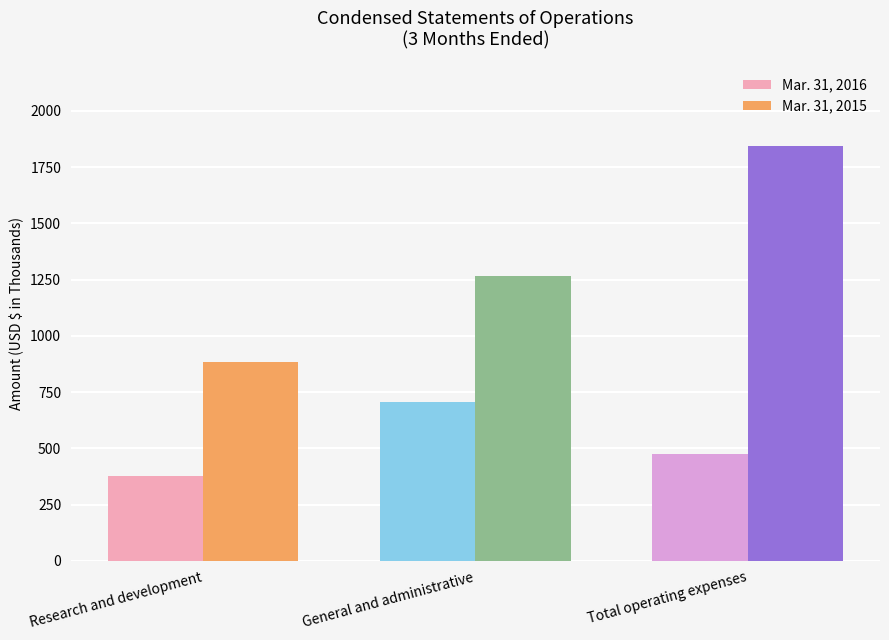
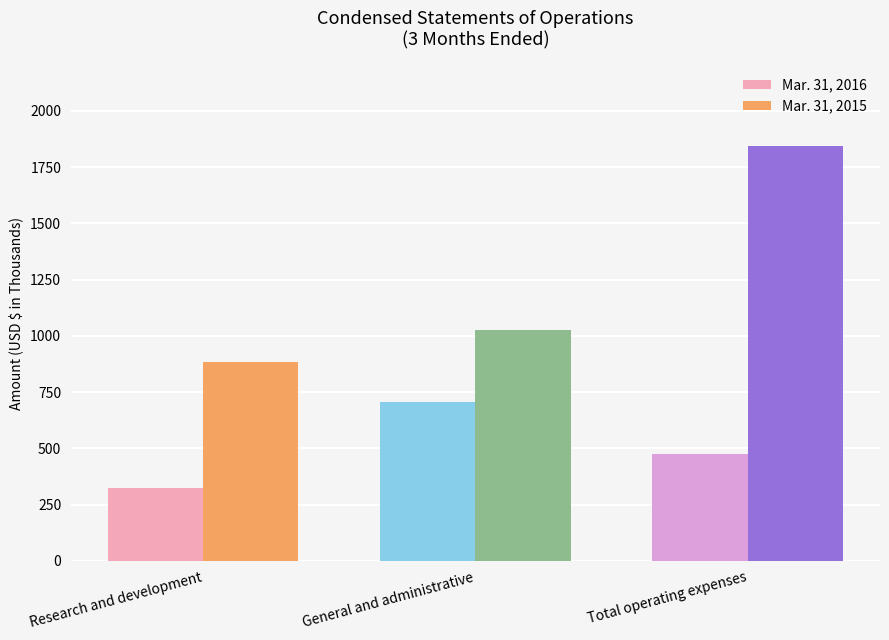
  {
    "Mar. 31, 2016": {
-     "Research and development": 380,
+     "Research and development": 320,
      "General and administrative": 710,
      "Total operating expenses": 480
    },
    "Mar. 31, 2015": {
      "Research and development": 890,
-     "General and administrative": 1270,
+     "General and administrative": 1030,
      "Total operating expenses": 1840
    }
  }
